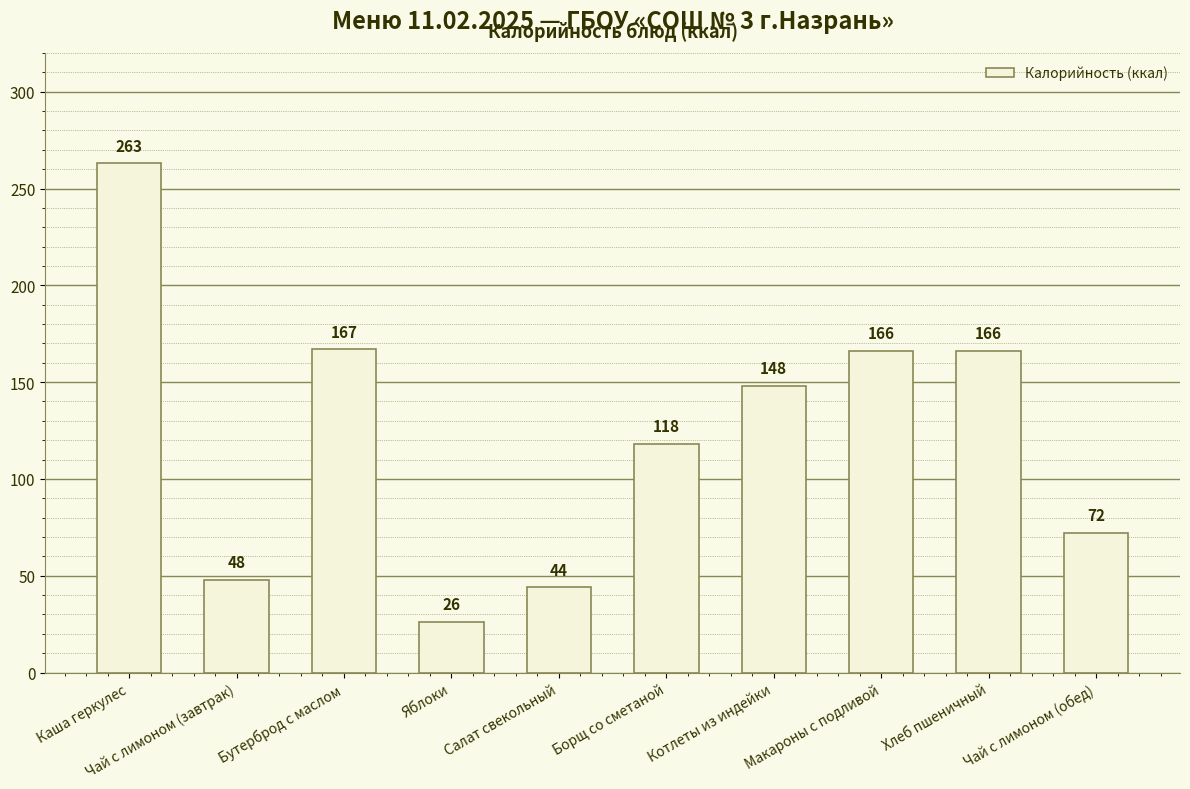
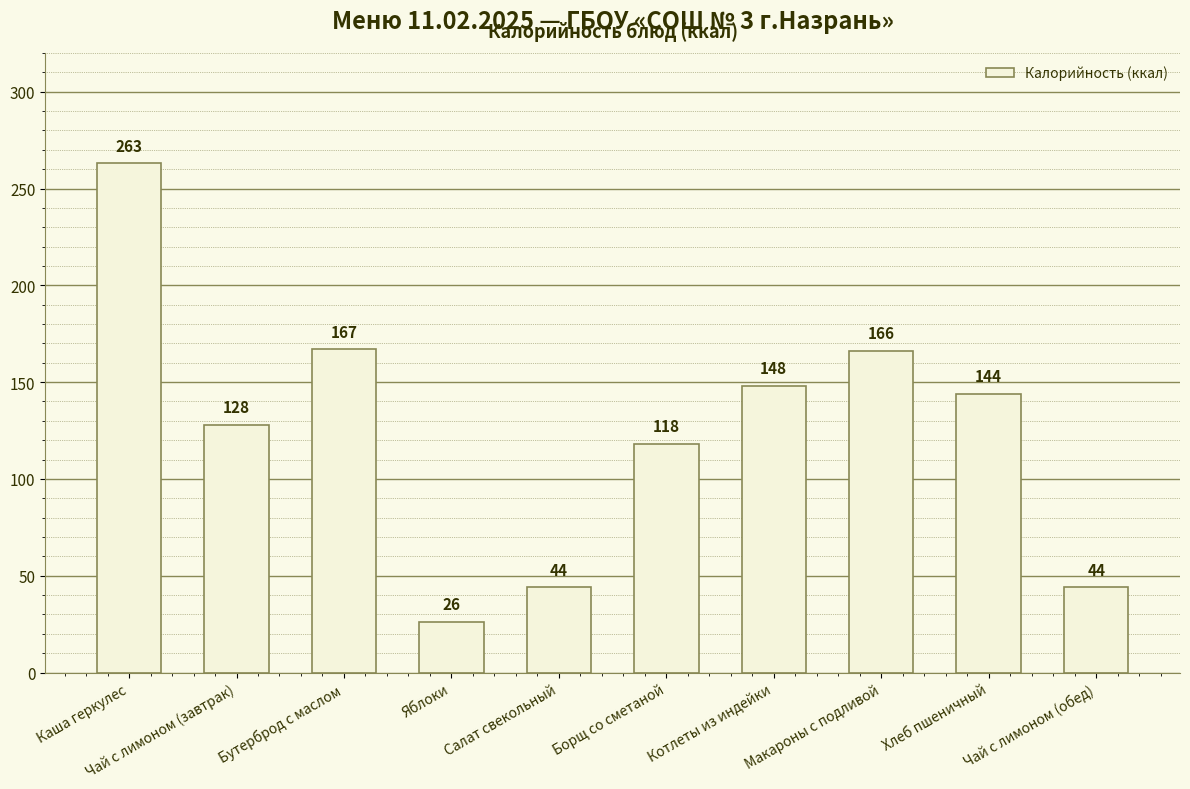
  {
    "Каша геркулес": 263,
-   "Чай с лимоном (завтрак)": 48,
+   "Чай с лимоном (завтрак)": 128,
    "Бутерброд с маслом": 167,
    "Яблоки": 26,
    "Салат свекольный": 44,
    "Борщ со сметаной": 118,
    "Котлеты из индейки": 148,
    "Макароны с подливой": 166,
-   "Хлеб пшеничный": 166,
-   "Чай с лимоном (обед)": 72
+   "Хлеб пшеничный": 144,
+   "Чай с лимоном (обед)": 44
  }
